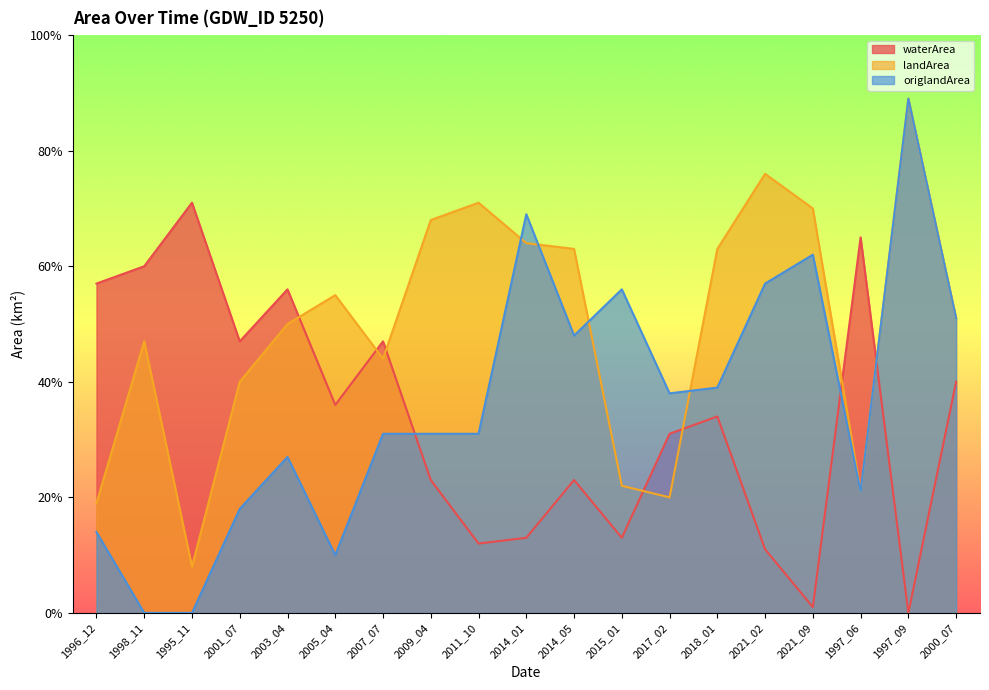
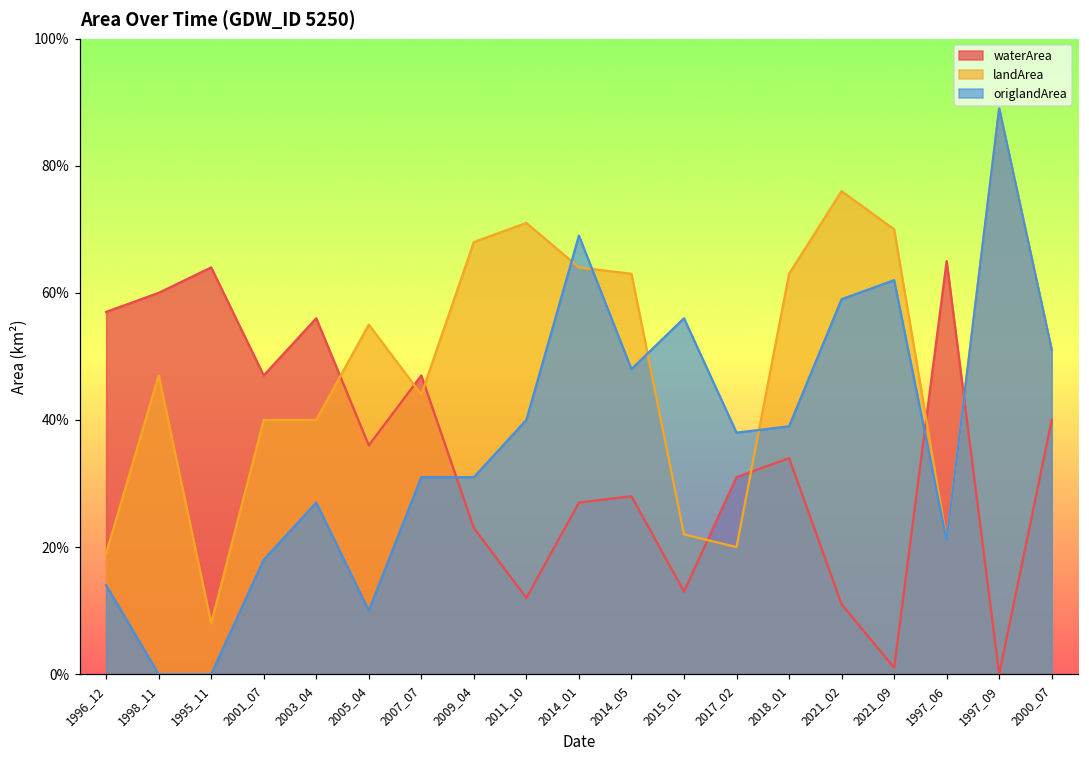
  {
    "waterArea": {
      "1996_12": "57%",
      "1998_11": "60%",
-     "1995_11": "71%",
+     "1995_11": "64%",
      "2001_07": "47%",
      "2003_04": "56%",
      "2005_04": "36%",
      "2007_07": "47%",
      "2009_04": "23%",
      "2011_10": "12%",
-     "2014_01": "13%",
-     "2014_05": "23%",
+     "2014_01": "27%",
+     "2014_05": "28%",
      "2015_01": "13%",
      "2017_02": "31%",
      "2018_01": "34%",
      "2021_02": "11%",
      "2021_09": "1%",
      "1997_06": "65%",
      "1997_09": "0%",
      "2000_07": "40%"
    },
    "landArea": {
      "1996_12": "19%",
      "1998_11": "47%",
      "1995_11": "8%",
      "2001_07": "40%",
-     "2003_04": "50%",
+     "2003_04": "40%",
      "2005_04": "55%",
      "2007_07": "44%",
      "2009_04": "68%",
      "2011_10": "71%",
      "2014_01": "64%",
      "2014_05": "63%",
      "2015_01": "22%",
      "2017_02": "20%",
      "2018_01": "63%",
      "2021_02": "76%",
      "2021_09": "70%"
    },
    "origlandArea": {
      "1996_12": "14%",
      "1998_11": "0%",
      "1995_11": "0%",
      "2001_07": "18%",
      "2003_04": "27%",
      "2005_04": "10%",
      "2007_07": "31%",
      "2009_04": "31%",
-     "2011_10": "31%",
+     "2011_10": "40%",
      "2014_01": "69%",
      "2014_05": "48%",
      "2015_01": "56%",
      "2017_02": "38%",
      "2018_01": "39%",
-     "2021_02": "57%",
+     "2021_02": "59%",
      "2021_09": "62%"
    }
  }
